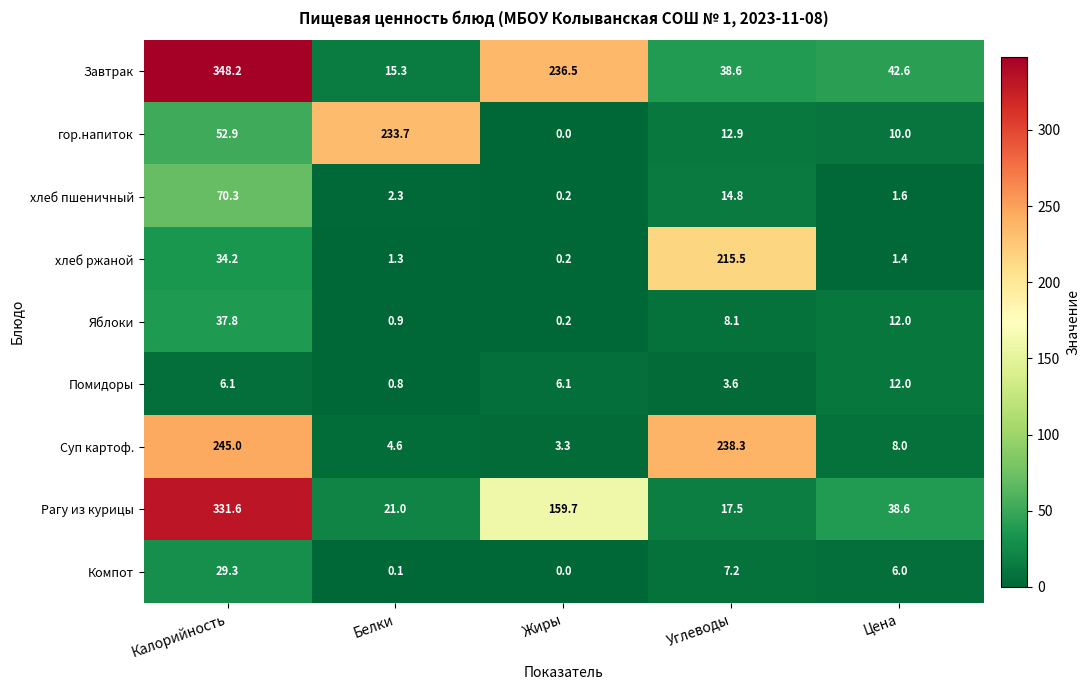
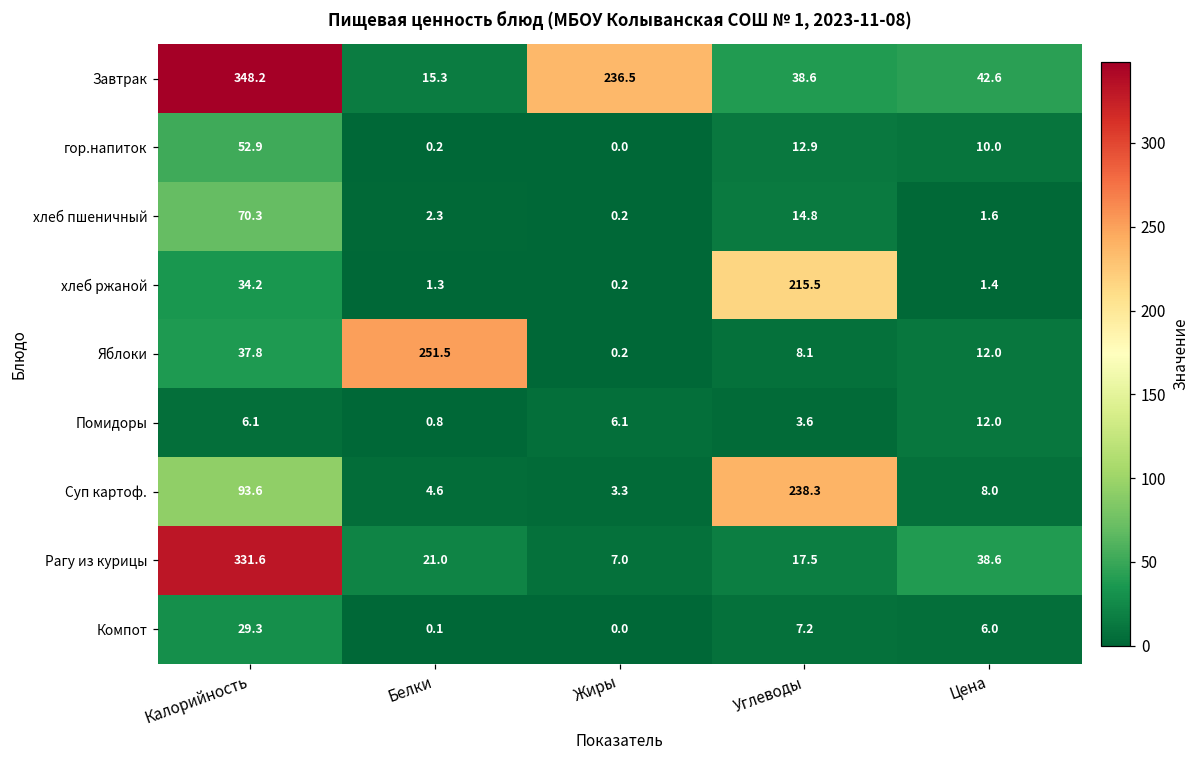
  {
    "Завтрак": {
      "Калорийность": 348.2,
      "Белки": 15.3,
      "Жиры": 236.5,
      "Углеводы": 38.6,
      "Цена": 42.6
    },
    "гор.напиток": {
      "Калорийность": 52.9,
-     "Белки": 233.7,
+     "Белки": 0.2,
      "Жиры": 0.0,
      "Углеводы": 12.9,
      "Цена": 10.0
    },
    "хлеб пшеничный": {
      "Калорийность": 70.3,
      "Белки": 2.3,
      "Жиры": 0.2,
      "Углеводы": 14.8,
      "Цена": 1.6
    },
    "хлеб ржаной": {
      "Калорийность": 34.2,
      "Белки": 1.3,
      "Жиры": 0.2,
      "Углеводы": 215.5,
      "Цена": 1.4
    },
    "Яблоки": {
      "Калорийность": 37.8,
-     "Белки": 0.9,
+     "Белки": 251.5,
      "Жиры": 0.2,
      "Углеводы": 8.1,
      "Цена": 12.0
    },
    "Помидоры": {
      "Калорийность": 6.1,
      "Белки": 0.8,
      "Жиры": 6.1,
      "Углеводы": 3.6,
      "Цена": 12.0
    },
    "Суп картоф.": {
-     "Калорийность": 245.0,
+     "Калорийность": 93.6,
      "Белки": 4.6,
      "Жиры": 3.3,
      "Углеводы": 238.3,
      "Цена": 8.0
    },
    "Рагу из курицы": {
      "Калорийность": 331.6,
      "Белки": 21.0,
-     "Жиры": 159.7,
+     "Жиры": 7.0,
      "Углеводы": 17.5,
      "Цена": 38.6
    },
    "Компот": {
      "Калорийность": 29.3,
      "Белки": 0.1,
      "Жиры": 0.0,
      "Углеводы": 7.2,
      "Цена": 6.0
    }
  }
